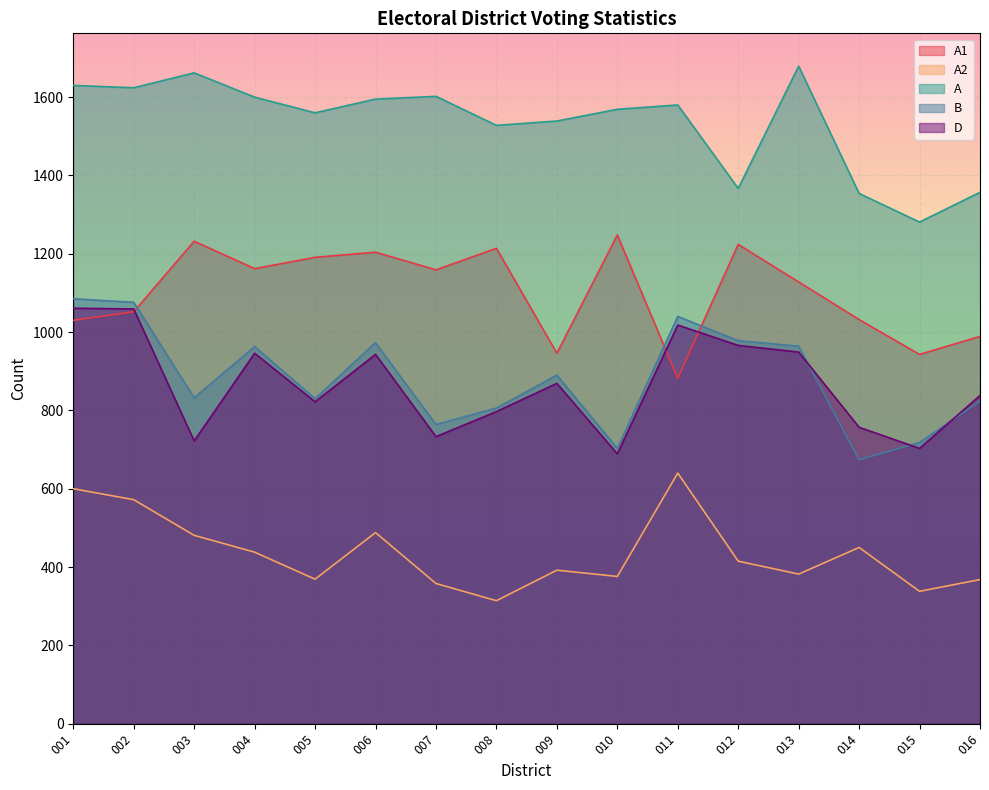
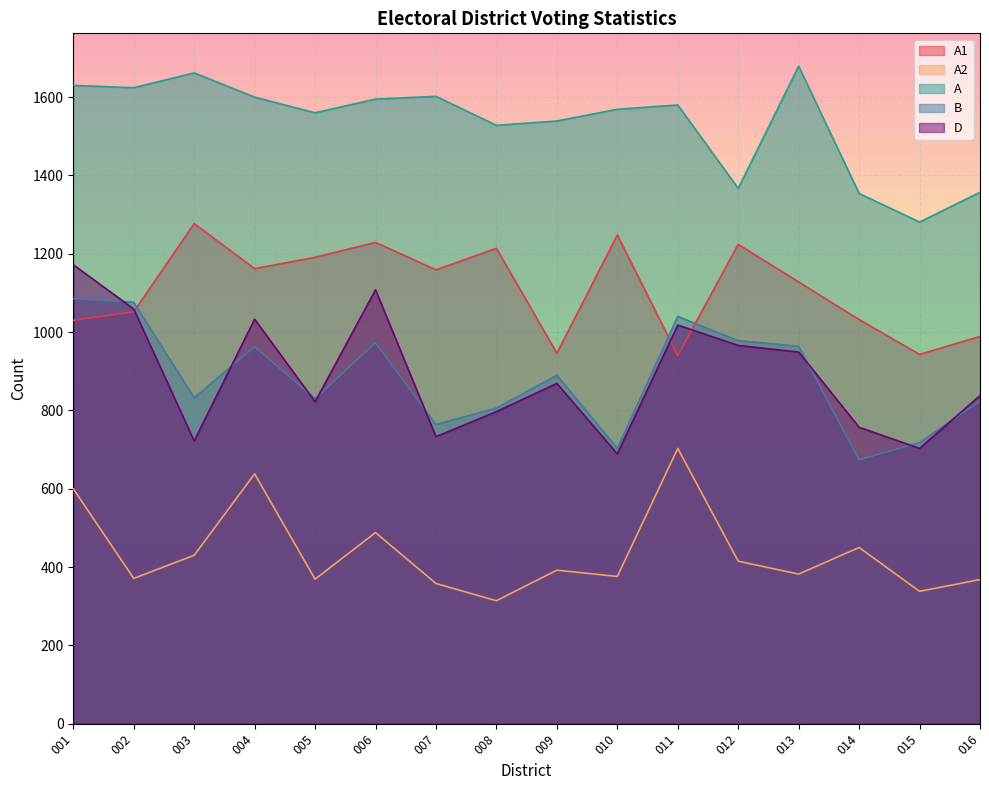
  {
    "A1": {
      "001": 1030,
      "002": 1050,
-     "003": 1230,
+     "003": 1280,
      "004": 1160,
      "005": 1190,
-     "006": 1200,
+     "006": 1230,
      "007": 1160,
      "008": 1210,
      "009": 950,
      "010": 1250,
-     "011": 880,
+     "011": 940,
      "012": 1220,
      "013": 1130,
      "014": 1030,
      "015": 940,
      "016": 990
    },
    "A2": {
      "001": 600,
-     "002": 570,
-     "003": 480,
-     "004": 440,
+     "002": 370,
+     "003": 430,
+     "004": 640,
      "005": 370,
      "006": 490,
      "007": 360,
      "008": 310,
      "009": 390,
      "010": 380,
-     "011": 640,
+     "011": 700,
      "012": 420,
      "013": 380,
      "014": 450,
      "015": 340,
      "016": 370
    },
    "D": {
-     "001": 1060,
+     "001": 1170,
      "002": 1060,
      "003": 720,
-     "004": 950,
+     "004": 1030,
      "005": 820,
-     "006": 940,
+     "006": 1110,
      "007": 730,
      "008": 800,
      "009": 870,
      "010": 690,
      "011": 1020,
      "012": 970,
      "013": 950,
      "014": 760,
      "015": 700,
      "016": 840
    }
  }
